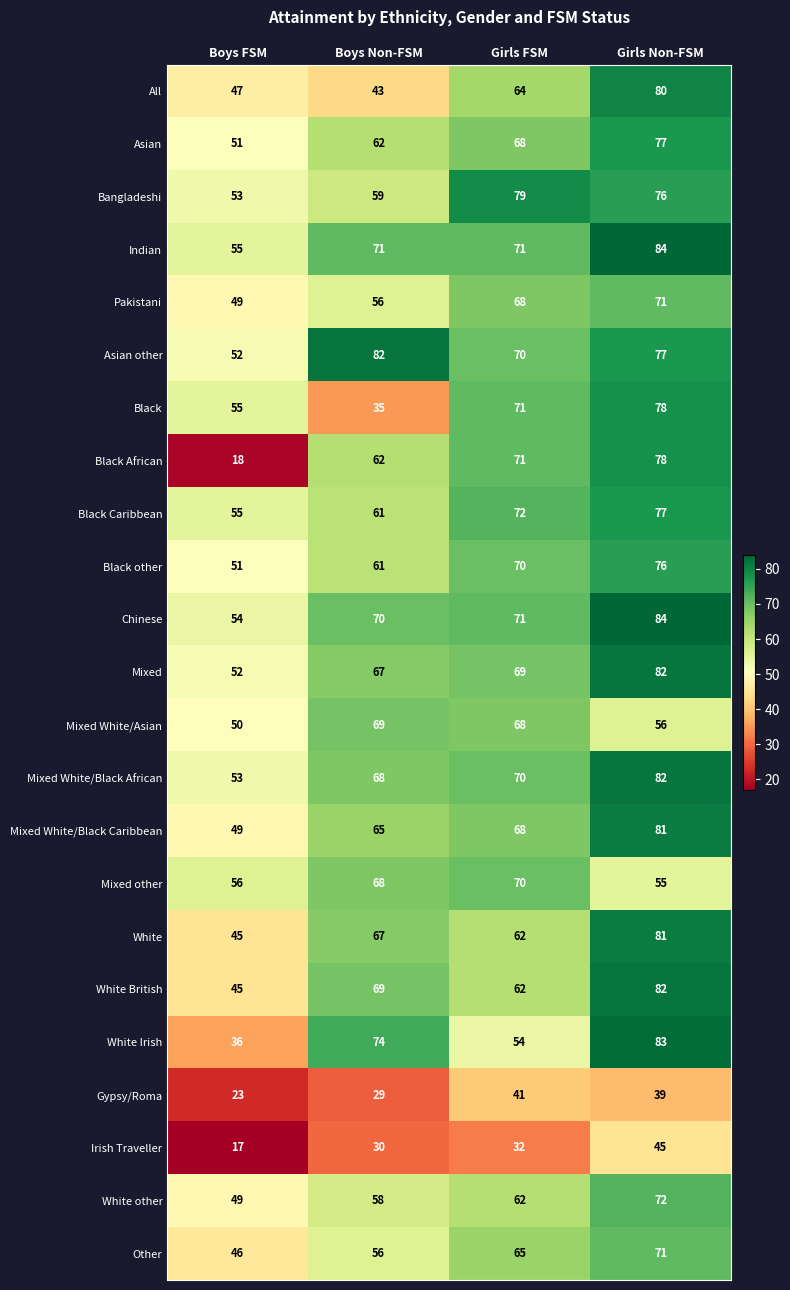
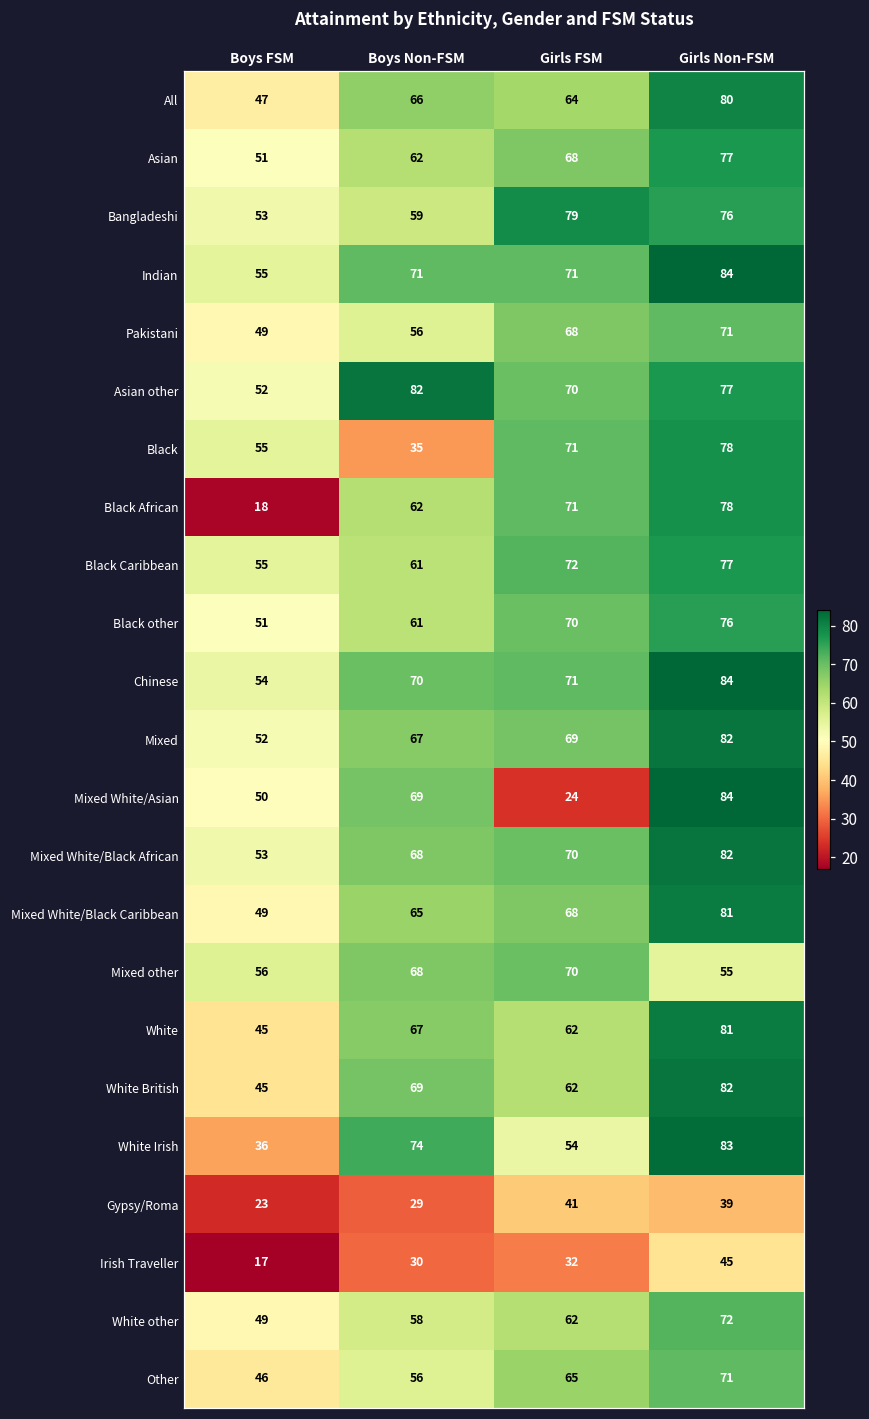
  {
    "All": {
      "Boys FSM": 47,
-     "Boys Non-FSM": 43,
+     "Boys Non-FSM": 66,
      "Girls FSM": 64,
      "Girls Non-FSM": 80
    },
    "Asian": {
      "Boys FSM": 51,
      "Boys Non-FSM": 62,
      "Girls FSM": 68,
      "Girls Non-FSM": 77
    },
    "Bangladeshi": {
      "Boys FSM": 53,
      "Boys Non-FSM": 59,
      "Girls FSM": 79,
      "Girls Non-FSM": 76
    },
    "Indian": {
      "Boys FSM": 55,
      "Boys Non-FSM": 71,
      "Girls FSM": 71,
      "Girls Non-FSM": 84
    },
    "Pakistani": {
      "Boys FSM": 49,
      "Boys Non-FSM": 56,
      "Girls FSM": 68,
      "Girls Non-FSM": 71
    },
    "Asian other": {
      "Boys FSM": 52,
      "Boys Non-FSM": 82,
      "Girls FSM": 70,
      "Girls Non-FSM": 77
    },
    "Black": {
      "Boys FSM": 55,
      "Boys Non-FSM": 35,
      "Girls FSM": 71,
      "Girls Non-FSM": 78
    },
    "Black African": {
      "Boys FSM": 18,
      "Boys Non-FSM": 62,
      "Girls FSM": 71,
      "Girls Non-FSM": 78
    },
    "Black Caribbean": {
      "Boys FSM": 55,
      "Boys Non-FSM": 61,
      "Girls FSM": 72,
      "Girls Non-FSM": 77
    },
    "Black other": {
      "Boys FSM": 51,
      "Boys Non-FSM": 61,
      "Girls FSM": 70,
      "Girls Non-FSM": 76
    },
    "Chinese": {
      "Boys FSM": 54,
      "Boys Non-FSM": 70,
      "Girls FSM": 71,
      "Girls Non-FSM": 84
    },
    "Mixed": {
      "Boys FSM": 52,
      "Boys Non-FSM": 67,
      "Girls FSM": 69,
      "Girls Non-FSM": 82
    },
    "Mixed White/Asian": {
      "Boys FSM": 50,
      "Boys Non-FSM": 69,
-     "Girls FSM": 68,
-     "Girls Non-FSM": 56
+     "Girls FSM": 24,
+     "Girls Non-FSM": 84
    },
    "Mixed White/Black African": {
      "Boys FSM": 53,
      "Boys Non-FSM": 68,
      "Girls FSM": 70,
      "Girls Non-FSM": 82
    },
    "Mixed White/Black Caribbean": {
      "Boys FSM": 49,
      "Boys Non-FSM": 65,
      "Girls FSM": 68,
      "Girls Non-FSM": 81
    },
    "Mixed other": {
      "Boys FSM": 56,
      "Boys Non-FSM": 68,
      "Girls FSM": 70,
      "Girls Non-FSM": 55
    },
    "White": {
      "Boys FSM": 45,
      "Boys Non-FSM": 67,
      "Girls FSM": 62,
      "Girls Non-FSM": 81
    },
    "White British": {
      "Boys FSM": 45,
      "Boys Non-FSM": 69,
      "Girls FSM": 62,
      "Girls Non-FSM": 82
    },
    "White Irish": {
      "Boys FSM": 36,
      "Boys Non-FSM": 74,
      "Girls FSM": 54,
      "Girls Non-FSM": 83
    },
    "Gypsy/Roma": {
      "Boys FSM": 23,
      "Boys Non-FSM": 29,
      "Girls FSM": 41,
      "Girls Non-FSM": 39
    },
    "Irish Traveller": {
      "Boys FSM": 17,
      "Boys Non-FSM": 30,
      "Girls FSM": 32,
      "Girls Non-FSM": 45
    },
    "White other": {
      "Boys FSM": 49,
      "Boys Non-FSM": 58,
      "Girls FSM": 62,
      "Girls Non-FSM": 72
    },
    "Other": {
      "Boys FSM": 46,
      "Boys Non-FSM": 56,
      "Girls FSM": 65,
      "Girls Non-FSM": 71
    }
  }
